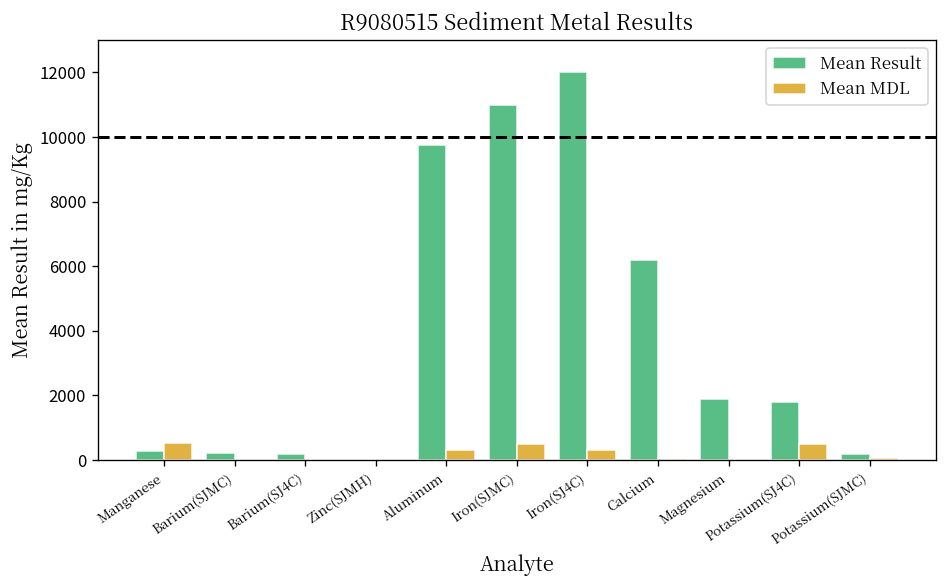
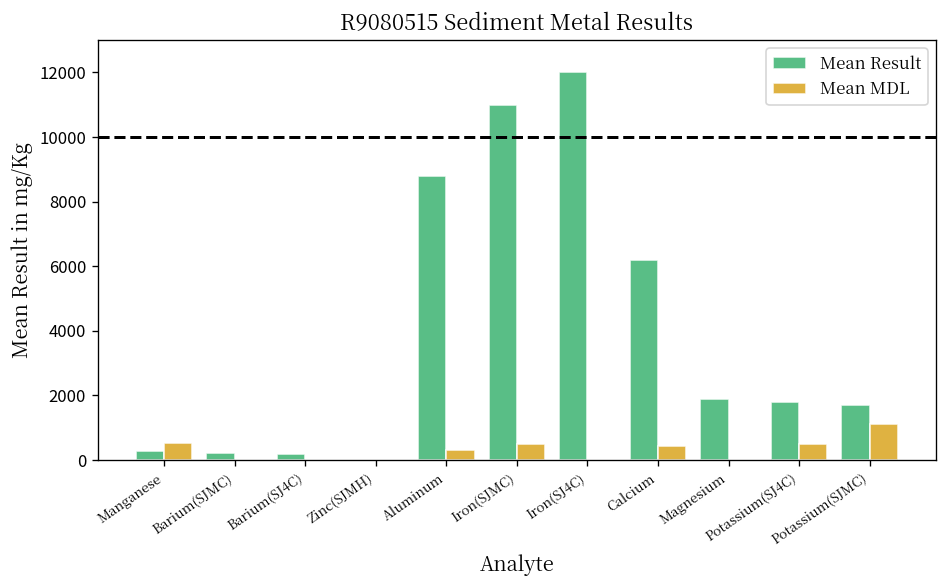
  {
    "Mean Result": {
      "Manganese": 300,
      "Barium(SJMC)": 200,
      "Barium(SJ4C)": 200,
-     "Aluminum": 9800,
+     "Aluminum": 8800,
      "Iron(SJMC)": 11000,
      "Iron(SJ4C)": 12000,
      "Calcium": 6200,
      "Magnesium": 1900,
      "Potassium(SJ4C)": 1800,
-     "Potassium(SJMC)": 200
+     "Potassium(SJMC)": 1700
    },
    "Mean MDL": {
      "Manganese": 500,
      "Aluminum": 300,
      "Iron(SJMC)": 500,
-     "Iron(SJ4C)": 300,
-     "Calcium": 0,
+     "Iron(SJ4C)": 0,
+     "Calcium": 400,
      "Potassium(SJ4C)": 500,
-     "Potassium(SJMC)": 100
+     "Potassium(SJMC)": 1100
    }
  }
